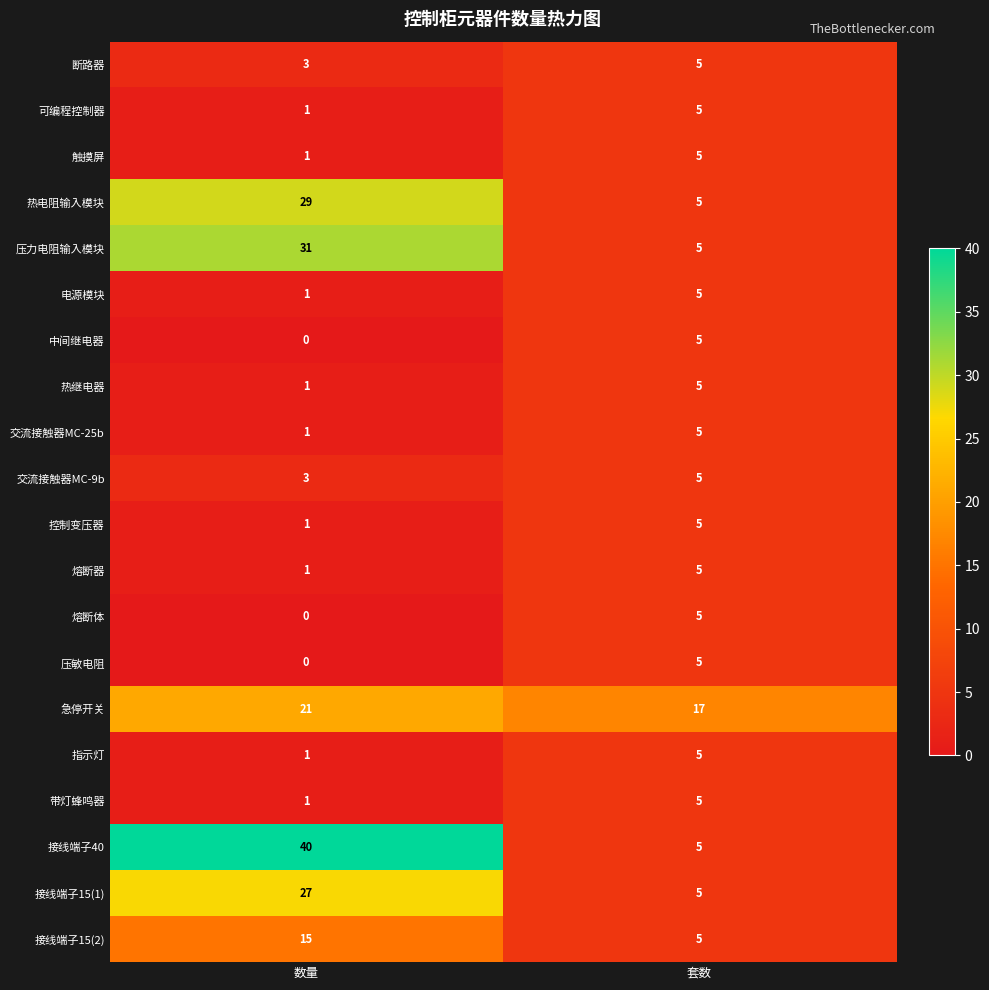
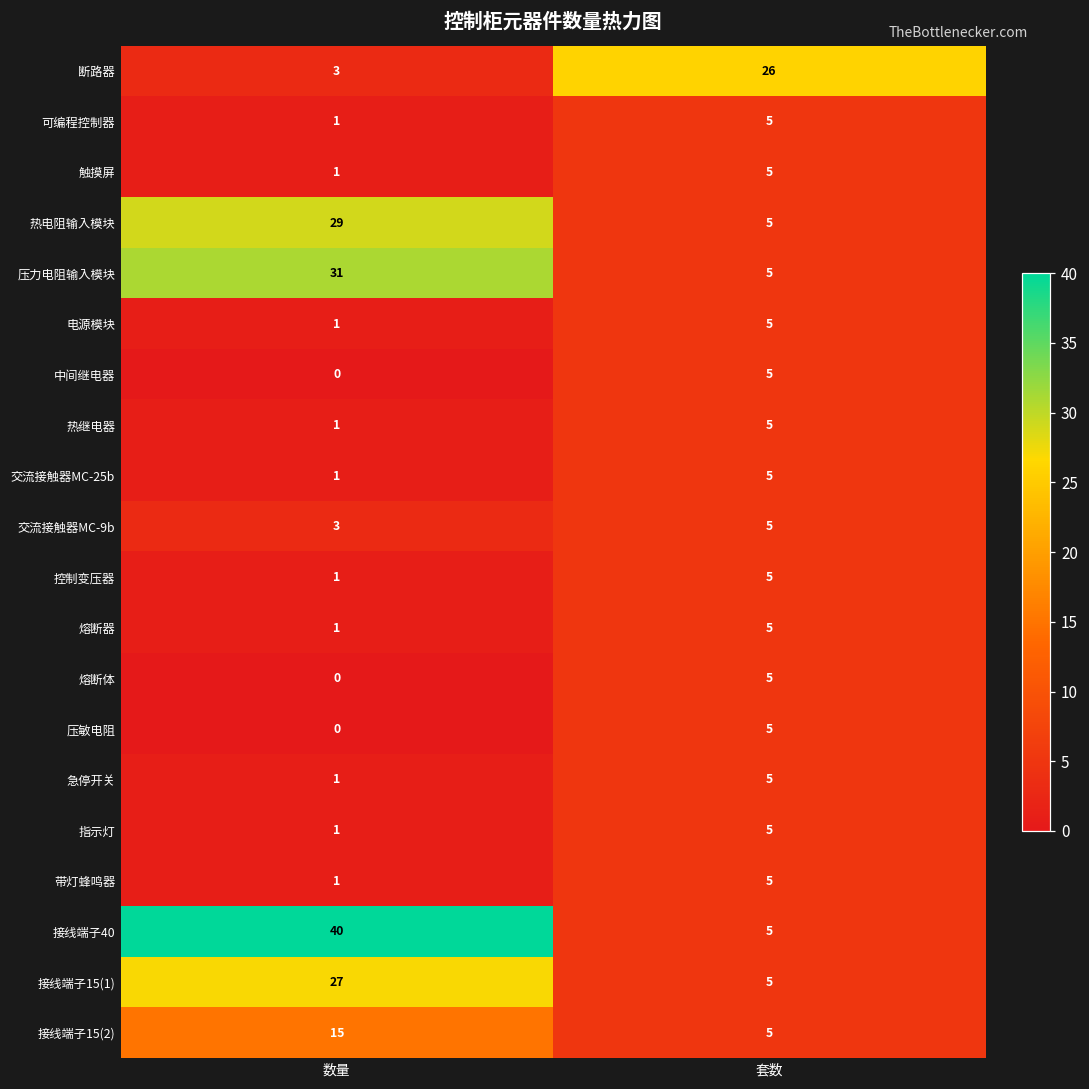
  {
    "断路器": {
      "数量": 3,
-     "套数": 5
+     "套数": 26
    },
    "可编程控制器": {
      "数量": 1,
      "套数": 5
    },
    "触摸屏": {
      "数量": 1,
      "套数": 5
    },
    "热电阻输入模块": {
      "数量": 29,
      "套数": 5
    },
    "压力电阻输入模块": {
      "数量": 31,
      "套数": 5
    },
    "电源模块": {
      "数量": 1,
      "套数": 5
    },
    "中间继电器": {
      "数量": 0,
      "套数": 5
    },
    "热继电器": {
      "数量": 1,
      "套数": 5
    },
    "交流接触器MC-25b": {
      "数量": 1,
      "套数": 5
    },
    "交流接触器MC-9b": {
      "数量": 3,
      "套数": 5
    },
    "控制变压器": {
      "数量": 1,
      "套数": 5
    },
    "熔断器": {
      "数量": 1,
      "套数": 5
    },
    "熔断体": {
      "数量": 0,
      "套数": 5
    },
    "压敏电阻": {
      "数量": 0,
      "套数": 5
    },
    "急停开关": {
-     "数量": 21,
-     "套数": 17
+     "数量": 1,
+     "套数": 5
    },
    "指示灯": {
      "数量": 1,
      "套数": 5
    },
    "带灯蜂鸣器": {
      "数量": 1,
      "套数": 5
    },
    "接线端子40": {
      "数量": 40,
      "套数": 5
    },
    "接线端子15(1)": {
      "数量": 27,
      "套数": 5
    },
    "接线端子15(2)": {
      "数量": 15,
      "套数": 5
    }
  }
